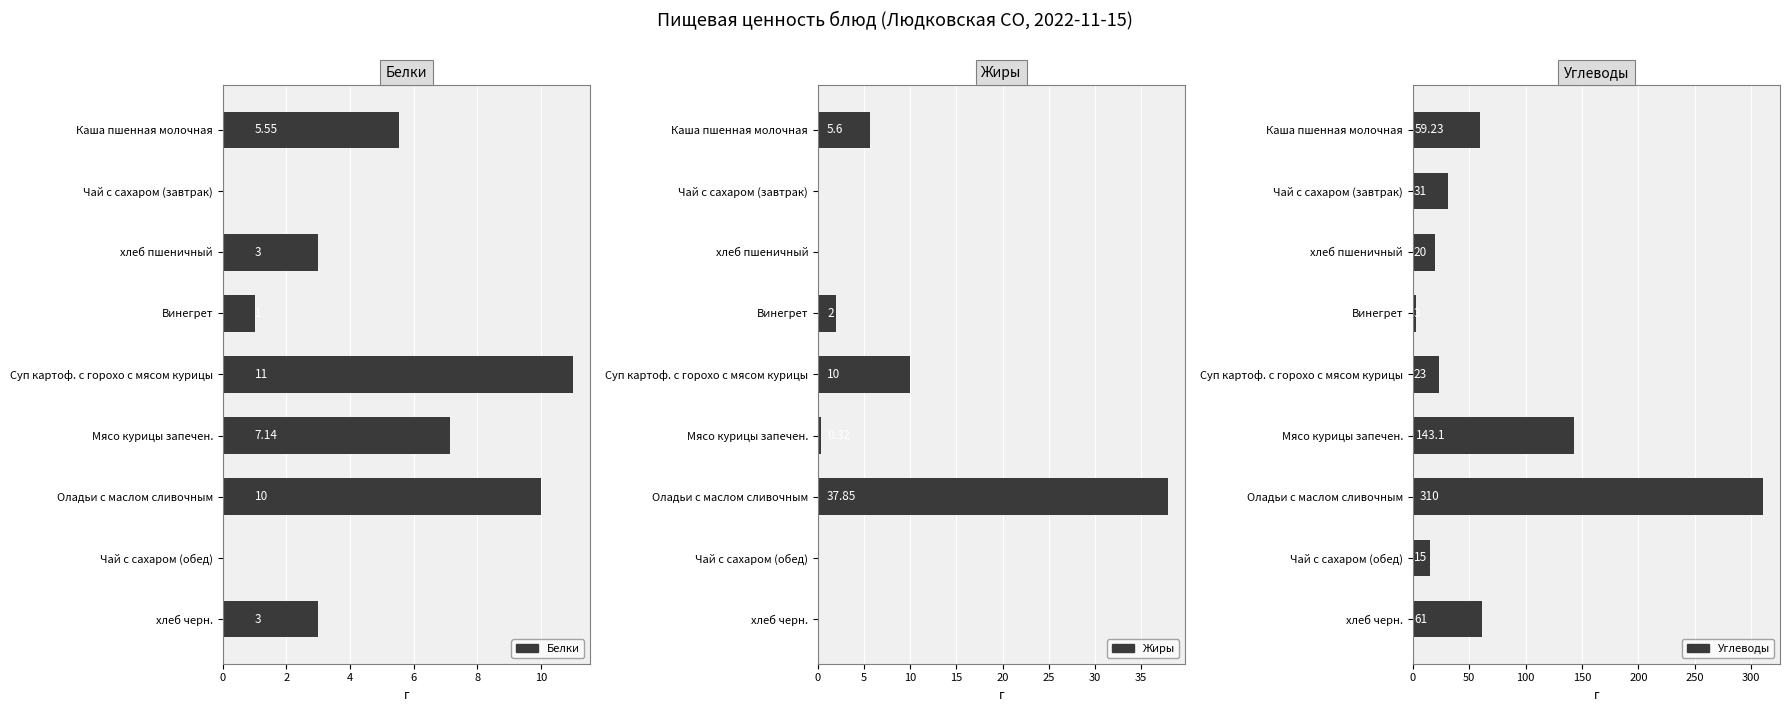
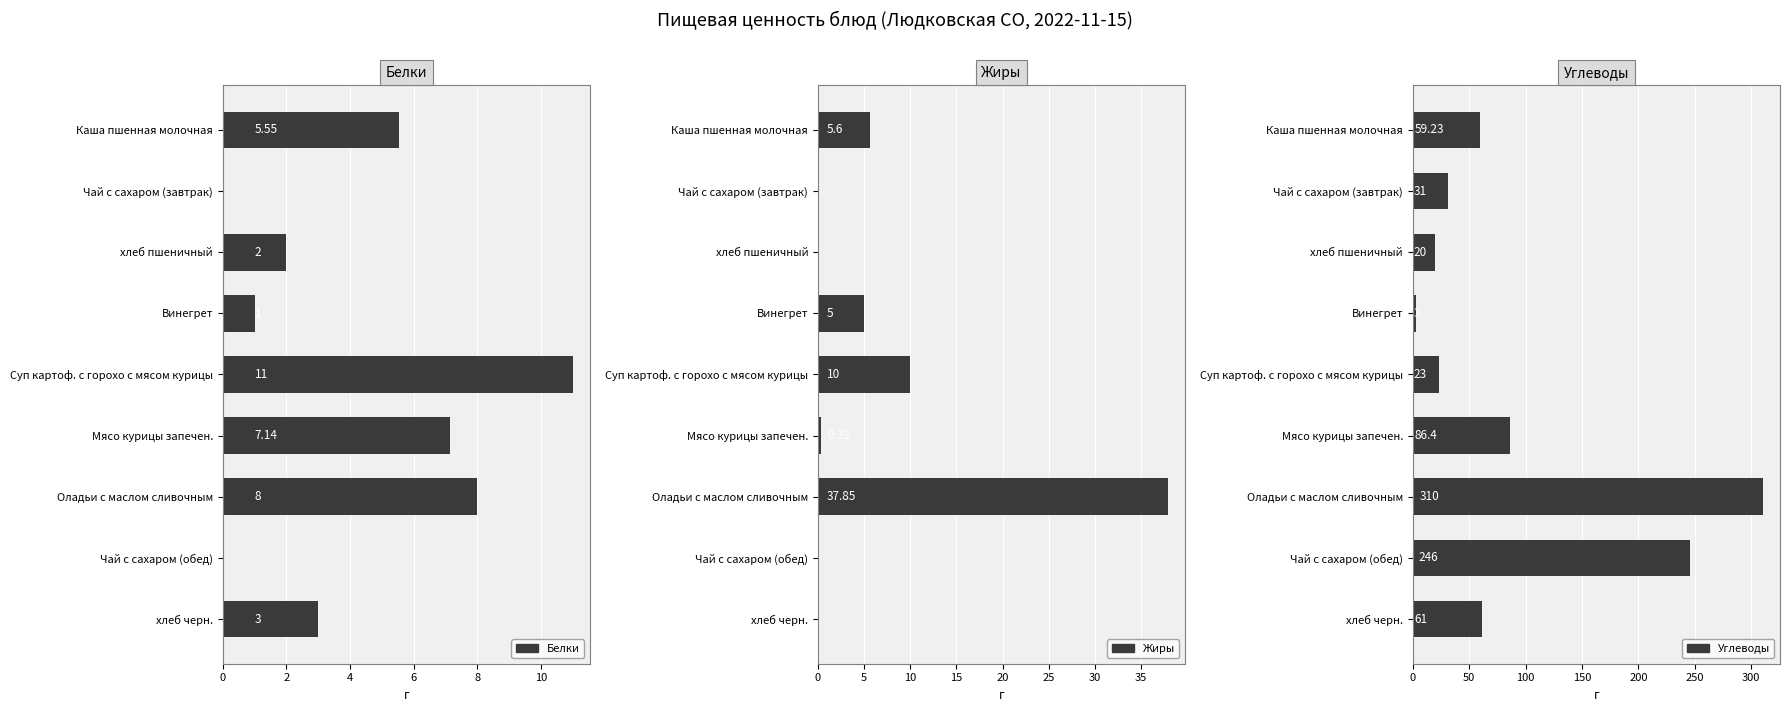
  {
    "Белки": {
      "Каша пшенная молочная": 5.55,
-     "хлеб пшеничный": 3,
+     "хлеб пшеничный": 2,
      "Суп картоф. с горохо с мясом курицы": 11,
      "Мясо курицы запечен.": 7.14,
-     "Оладьи с маслом сливочным": 10,
+     "Оладьи с маслом сливочным": 8,
      "хлеб черн.": 3
    },
    "Жиры": {
      "Каша пшенная молочная": 5.6,
-     "Винегрет": 2,
+     "Винегрет": 5,
      "Суп картоф. с горохо с мясом курицы": 10,
      "Оладьи с маслом сливочным": 37.85
    },
    "Углеводы": {
      "Каша пшенная молочная": 59.23,
      "Чай с сахаром (завтрак)": 31,
      "хлеб пшеничный": 20,
      "Суп картоф. с горохо с мясом курицы": 23,
-     "Мясо курицы запечен.": 143.1,
+     "Мясо курицы запечен.": 86.4,
      "Оладьи с маслом сливочным": 310,
-     "Чай с сахаром (обед)": 15,
+     "Чай с сахаром (обед)": 246,
      "хлеб черн.": 61
    }
  }
